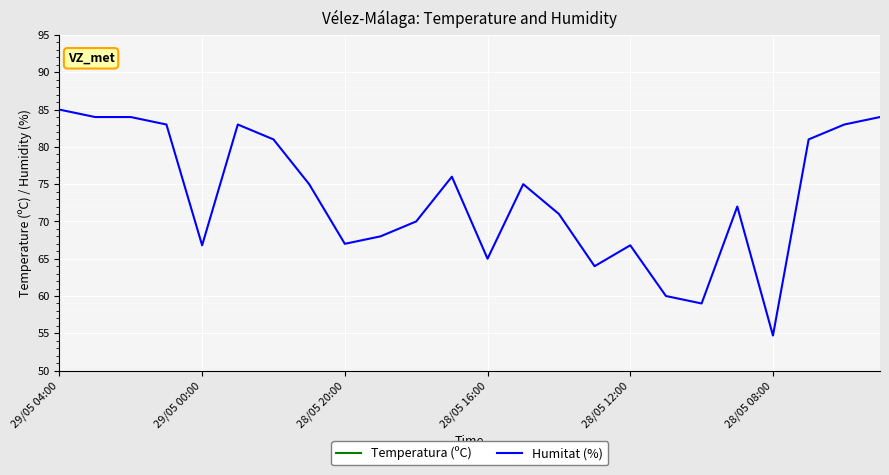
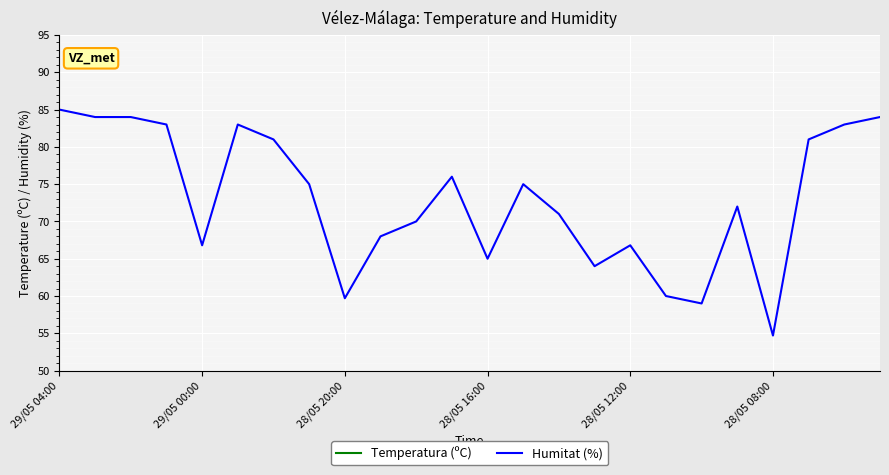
  {
    "Humitat (%)": {
      "29/05 04:00": 85,
      "29/05 00:00": 67,
-     "28/05 20:00": 67,
+     "28/05 20:00": 60,
      "28/05 16:00": 65,
      "28/05 12:00": 67,
      "28/05 08:00": 55
    }
  }
